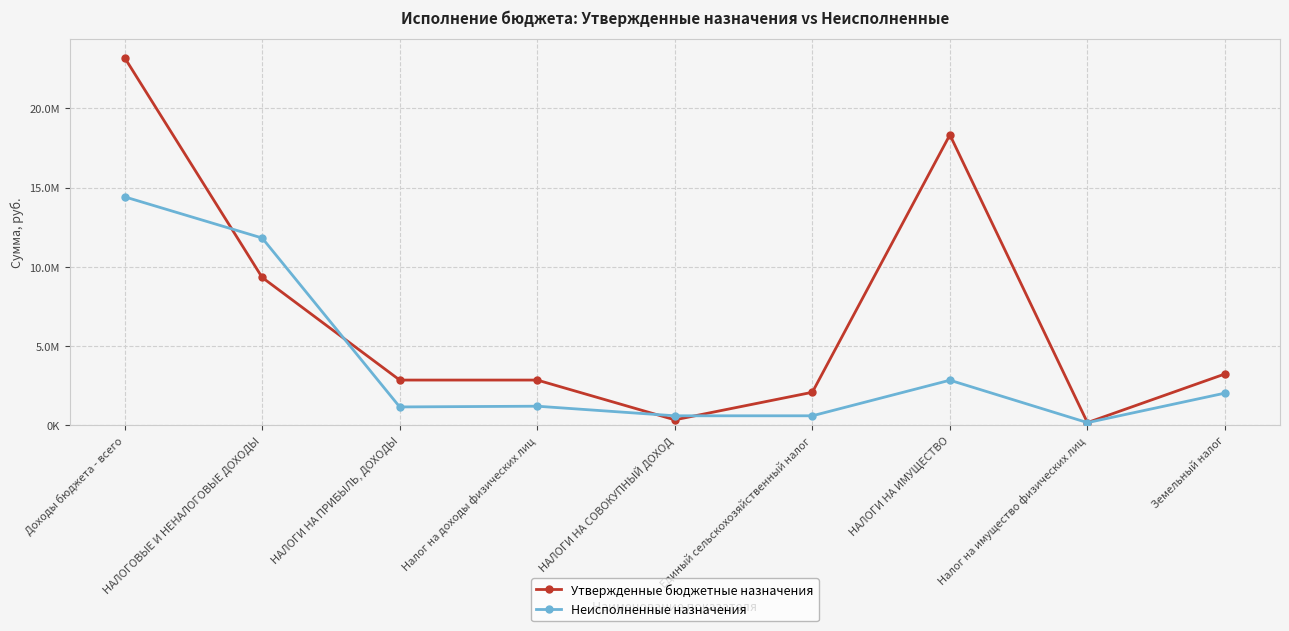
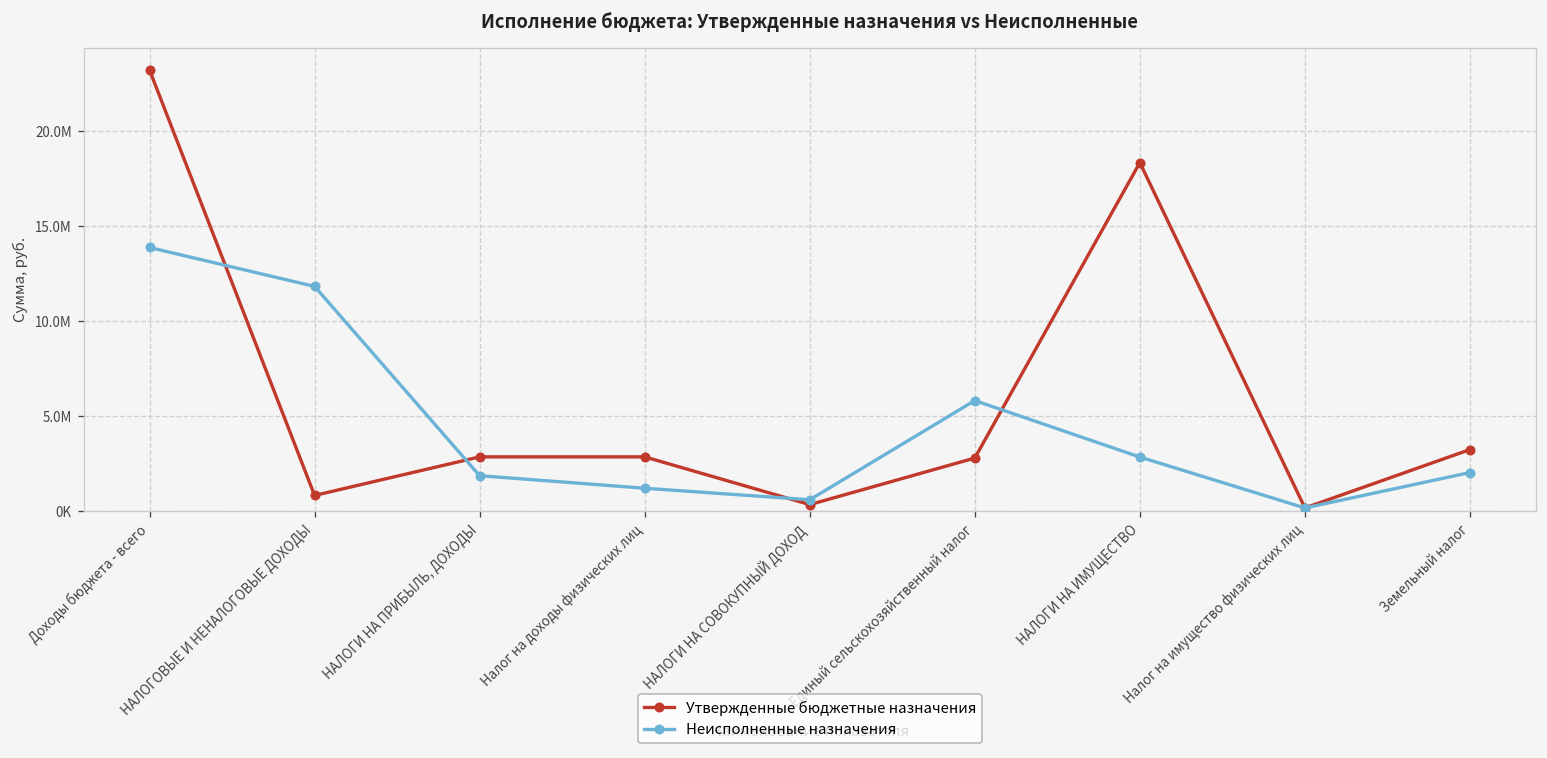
  {
    "Утвержденные бюджетные назначения": {
      "Доходы бюджета - всего": 23200000,
-     "НАЛОГОВЫЕ И НЕНАЛОГОВЫЕ ДОХОДЫ": 9300000,
+     "НАЛОГОВЫЕ И НЕНАЛОГОВЫЕ ДОХОДЫ": 800000,
      "НАЛОГИ НА ПРИБЫЛЬ, ДОХОДЫ": 2900000,
      "Налог на доходы физических лиц": 2900000,
      "НАЛОГИ НА СОВОКУПНЫЙ ДОХОД": 300000,
-     "Единый сельскохозяйственный налог": 2100000,
+     "Единый сельскохозяйственный налог": 2800000,
      "НАЛОГИ НА ИМУЩЕСТВО": 18300000,
      "Земельный налог": 3200000
    },
    "Неисполненные назначения": {
-     "Доходы бюджета - всего": 14400000,
+     "Доходы бюджета - всего": 13900000,
      "НАЛОГОВЫЕ И НЕНАЛОГОВЫЕ ДОХОДЫ": 11800000,
-     "НАЛОГИ НА ПРИБЫЛЬ, ДОХОДЫ": 1200000,
+     "НАЛОГИ НА ПРИБЫЛЬ, ДОХОДЫ": 1900000,
      "Налог на доходы физических лиц": 1200000,
      "НАЛОГИ НА СОВОКУПНЫЙ ДОХОД": 600000,
-     "Единый сельскохозяйственный налог": 600000,
+     "Единый сельскохозяйственный налог": 5800000,
      "НАЛОГИ НА ИМУЩЕСТВО": 2800000,
      "Земельный налог": 2000000
    }
  }
